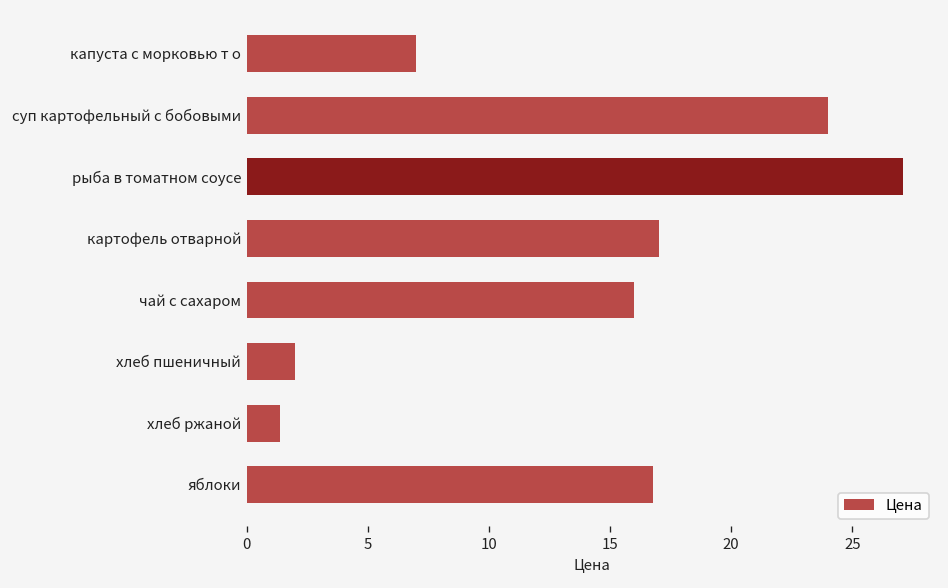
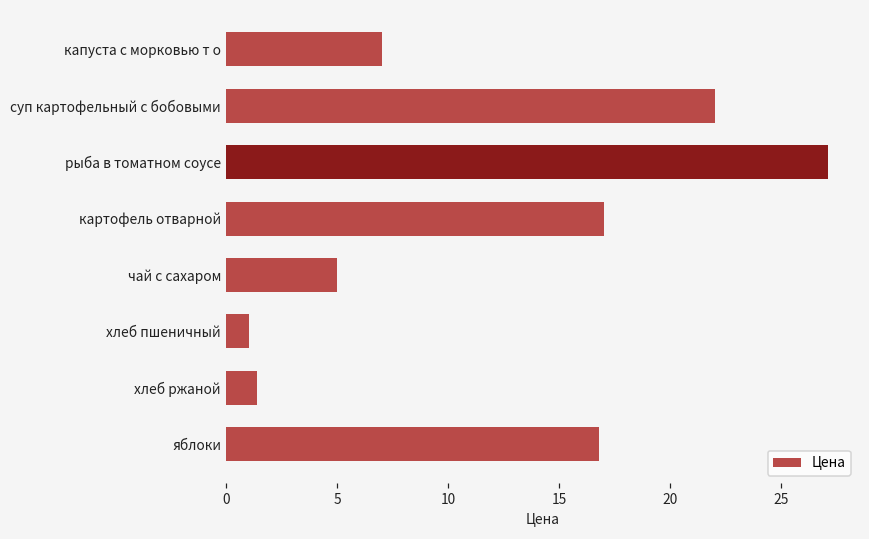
  {
    "капуста с морковью т о": 7,
-   "суп картофельный с бобовыми": 24,
+   "суп картофельный с бобовыми": 22,
    "рыба в томатном соусе": 27,
    "картофель отварной": 17,
-   "чай с сахаром": 16,
-   "хлеб пшеничный": 2,
+   "чай с сахаром": 5,
+   "хлеб пшеничный": 1,
    "хлеб ржаной": 1.4,
    "яблоки": 16.8
  }
